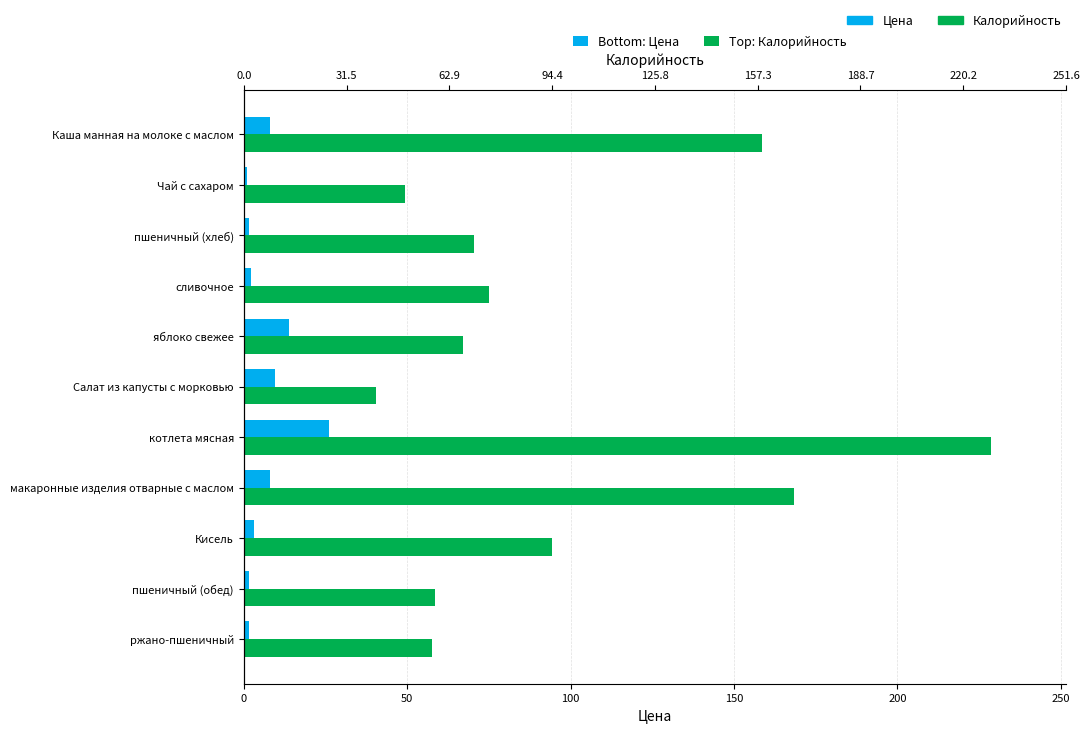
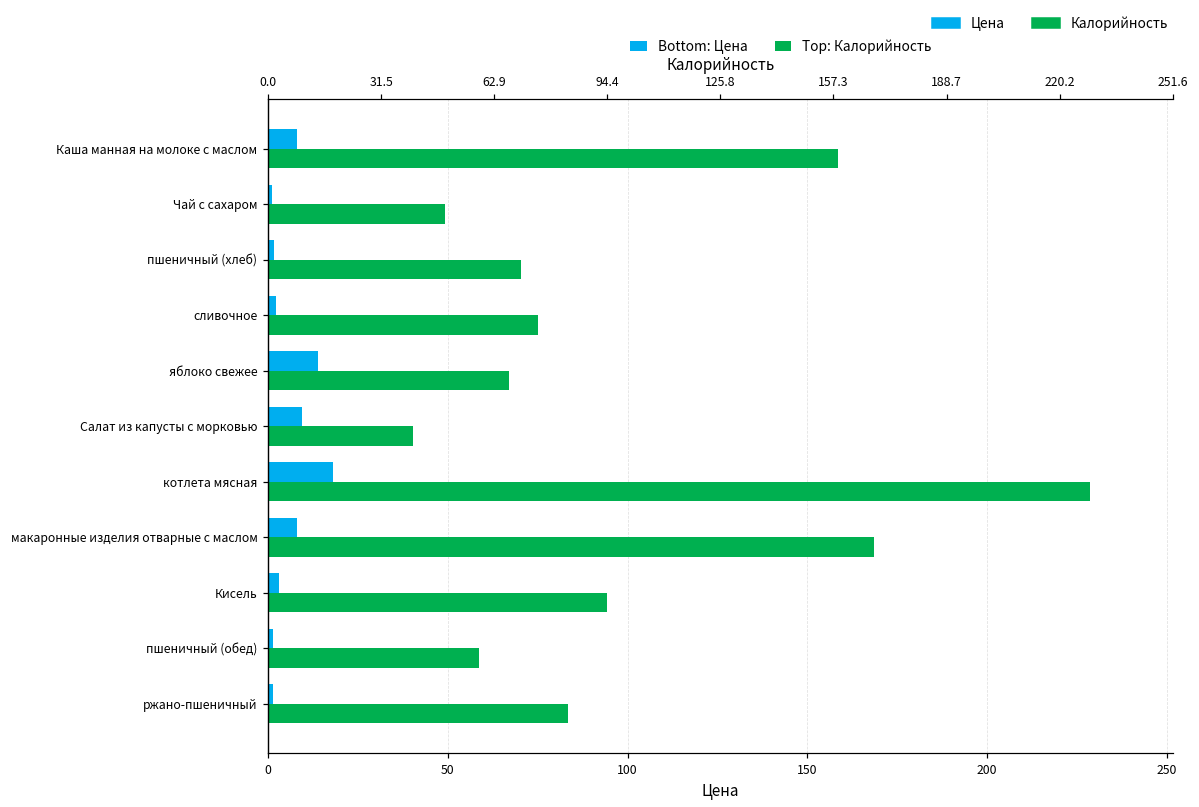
  {
    "Цена": {
      "Каша манная на молоке с маслом": 8,
      "Чай с сахаром": 1,
      "пшеничный (хлеб)": 2,
      "сливочное": 2,
      "яблоко свежее": 14,
      "Салат из капусты с морковью": 10,
-     "котлета мясная": 26,
+     "котлета мясная": 18,
      "макаронные изделия отварные с маслом": 8,
      "Кисель": 3,
      "пшеничный (обед)": 2,
      "ржано-пшеничный": 2
    },
    "Калорийность": {
      "Каша манная на молоке с маслом": 159,
      "Чай с сахаром": 49,
      "пшеничный (хлеб)": 70,
      "сливочное": 75,
      "яблоко свежее": 67,
      "Салат из капусты с морковью": 40,
      "котлета мясная": 229,
      "макаронные изделия отварные с маслом": 168,
      "Кисель": 94,
      "пшеничный (обед)": 59,
-     "ржано-пшеничный": 58
+     "ржано-пшеничный": 83
    }
  }
